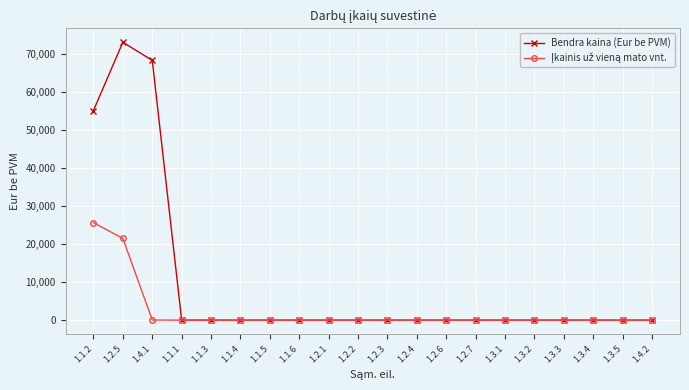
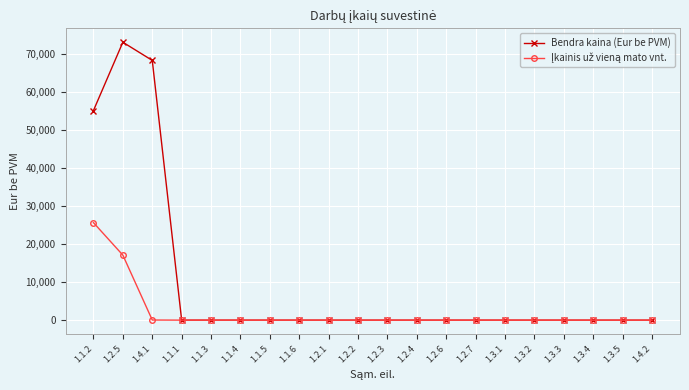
  {
    "Bendra kaina (Eur be PVM)": {
      "1.1.2": "55,000",
      "1.2.5": "73,000",
      "1.4.1": "68,000"
    },
    "Įkainis už vieną mato vnt.": {
      "1.1.2": "26,000",
-     "1.2.5": "22,000",
+     "1.2.5": "17,000",
      "1.4.1": "0"
    }
  }
